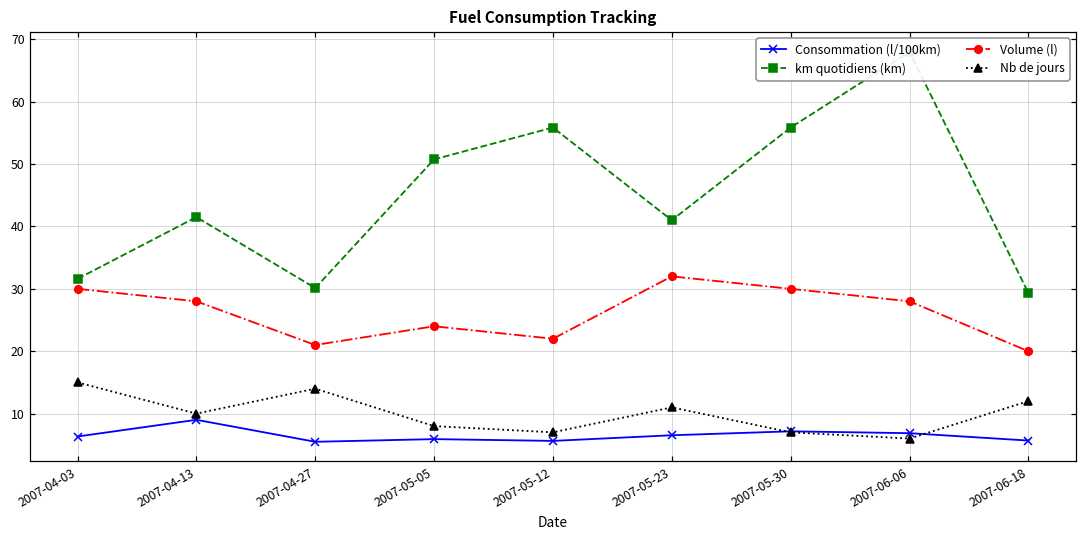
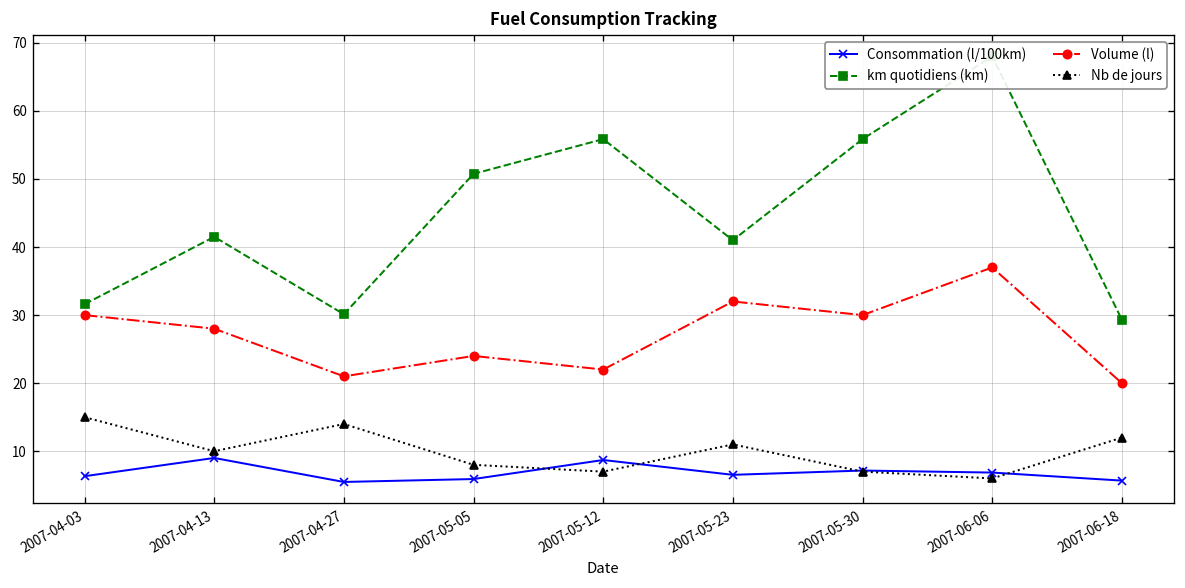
  {
    "Consommation (l/100km)": {
      "2007-04-03": 6,
      "2007-04-13": 9,
      "2007-04-27": 5,
      "2007-05-05": 6,
-     "2007-05-12": 6,
+     "2007-05-12": 9,
      "2007-05-23": 7,
      "2007-06-06": 7,
      "2007-06-18": 6
    },
    "km quotidiens (km)": {
      "2007-04-03": 32,
      "2007-04-13": 42,
      "2007-04-27": 30,
      "2007-05-05": 51,
      "2007-05-12": 56,
      "2007-05-23": 41,
      "2007-05-30": 56,
      "2007-06-18": 29
    },
    "Volume (l)": {
      "2007-04-03": 30,
      "2007-04-13": 28,
      "2007-04-27": 21,
      "2007-05-05": 24,
      "2007-05-12": 22,
      "2007-05-23": 32,
      "2007-05-30": 30,
-     "2007-06-06": 28,
+     "2007-06-06": 37,
      "2007-06-18": 20
    },
    "Nb de jours": {
      "2007-04-03": 15,
      "2007-04-13": 10,
      "2007-04-27": 14,
      "2007-05-05": 8,
      "2007-05-12": 7,
      "2007-05-23": 11,
      "2007-06-06": 6,
      "2007-06-18": 12
    }
  }
